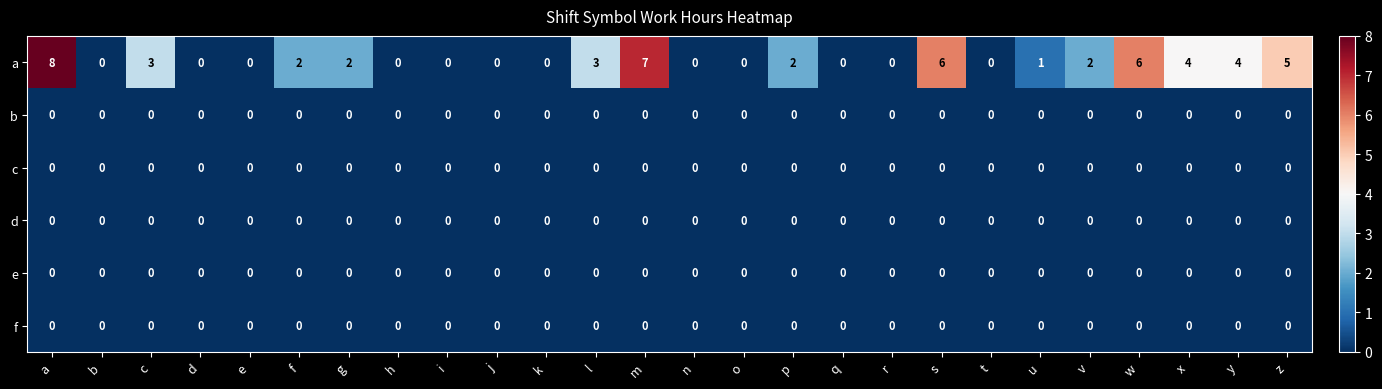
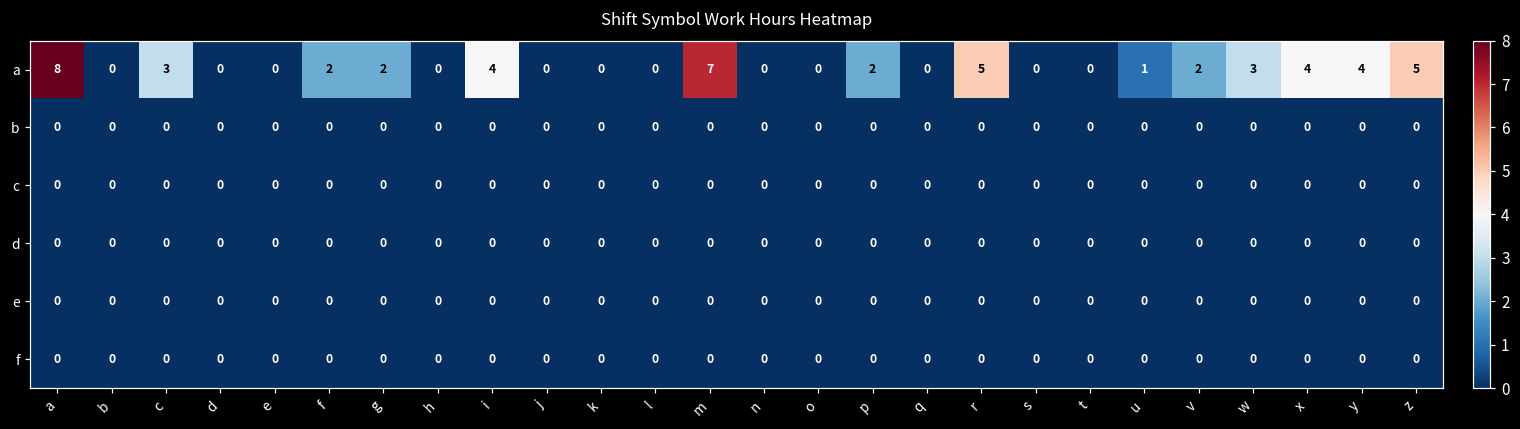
  {
    "a": {
      "a": 8,
      "b": 0,
      "c": 3,
      "d": 0,
      "e": 0,
      "f": 2,
      "g": 2,
      "h": 0,
-     "i": 0,
+     "i": 4,
      "j": 0,
      "k": 0,
-     "l": 3,
+     "l": 0,
      "m": 7,
      "n": 0,
      "o": 0,
      "p": 2,
      "q": 0,
-     "r": 0,
-     "s": 6,
+     "r": 5,
+     "s": 0,
      "t": 0,
      "u": 1,
      "v": 2,
-     "w": 6,
+     "w": 3,
      "x": 4,
      "y": 4,
      "z": 5
    },
    "b": {
      "a": 0,
      "b": 0,
      "c": 0,
      "d": 0,
      "e": 0,
      "f": 0,
      "g": 0,
      "h": 0,
      "i": 0,
      "j": 0,
      "k": 0,
      "l": 0,
      "m": 0,
      "n": 0,
      "o": 0,
      "p": 0,
      "q": 0,
      "r": 0,
      "s": 0,
      "t": 0,
      "u": 0,
      "v": 0,
      "w": 0,
      "x": 0,
      "y": 0,
      "z": 0
    },
    "c": {
      "a": 0,
      "b": 0,
      "c": 0,
      "d": 0,
      "e": 0,
      "f": 0,
      "g": 0,
      "h": 0,
      "i": 0,
      "j": 0,
      "k": 0,
      "l": 0,
      "m": 0,
      "n": 0,
      "o": 0,
      "p": 0,
      "q": 0,
      "r": 0,
      "s": 0,
      "t": 0,
      "u": 0,
      "v": 0,
      "w": 0,
      "x": 0,
      "y": 0,
      "z": 0
    },
    "d": {
      "a": 0,
      "b": 0,
      "c": 0,
      "d": 0,
      "e": 0,
      "f": 0,
      "g": 0,
      "h": 0,
      "i": 0,
      "j": 0,
      "k": 0,
      "l": 0,
      "m": 0,
      "n": 0,
      "o": 0,
      "p": 0,
      "q": 0,
      "r": 0,
      "s": 0,
      "t": 0,
      "u": 0,
      "v": 0,
      "w": 0,
      "x": 0,
      "y": 0,
      "z": 0
    },
    "e": {
      "a": 0,
      "b": 0,
      "c": 0,
      "d": 0,
      "e": 0,
      "f": 0,
      "g": 0,
      "h": 0,
      "i": 0,
      "j": 0,
      "k": 0,
      "l": 0,
      "m": 0,
      "n": 0,
      "o": 0,
      "p": 0,
      "q": 0,
      "r": 0,
      "s": 0,
      "t": 0,
      "u": 0,
      "v": 0,
      "w": 0,
      "x": 0,
      "y": 0,
      "z": 0
    },
    "f": {
      "a": 0,
      "b": 0,
      "c": 0,
      "d": 0,
      "e": 0,
      "f": 0,
      "g": 0,
      "h": 0,
      "i": 0,
      "j": 0,
      "k": 0,
      "l": 0,
      "m": 0,
      "n": 0,
      "o": 0,
      "p": 0,
      "q": 0,
      "r": 0,
      "s": 0,
      "t": 0,
      "u": 0,
      "v": 0,
      "w": 0,
      "x": 0,
      "y": 0,
      "z": 0
    }
  }
